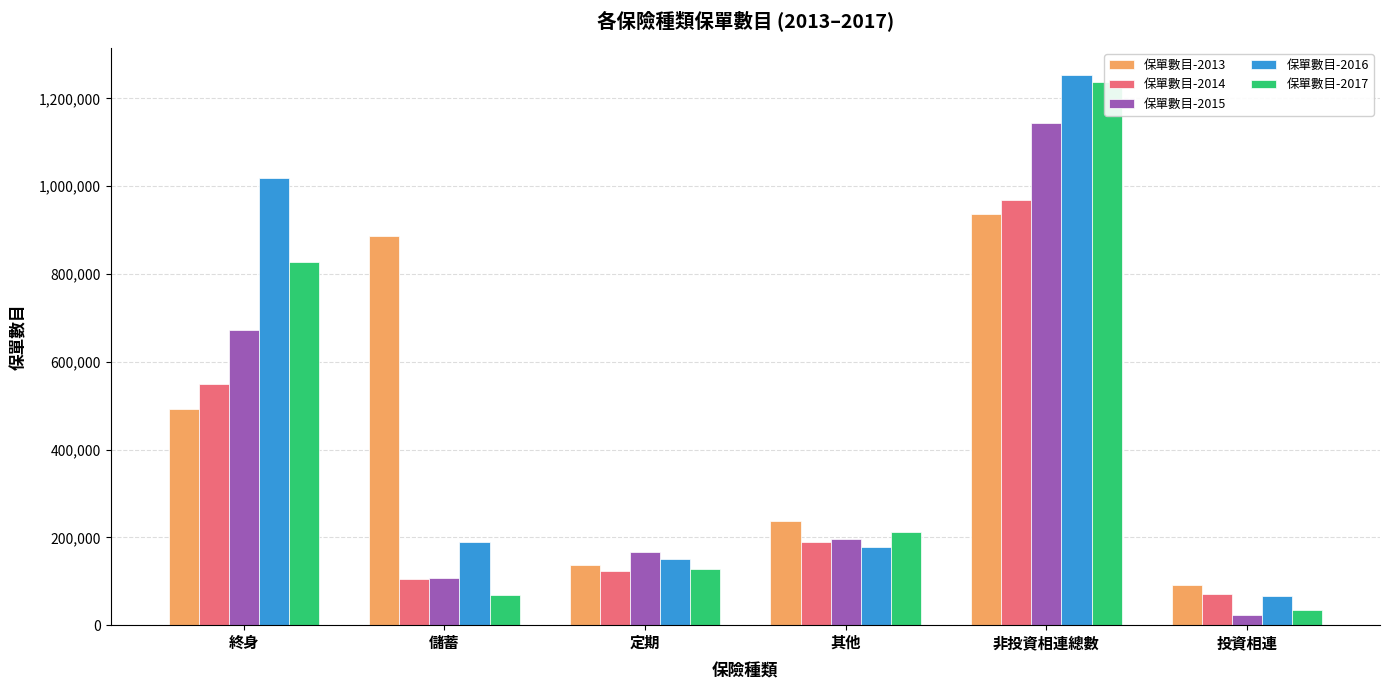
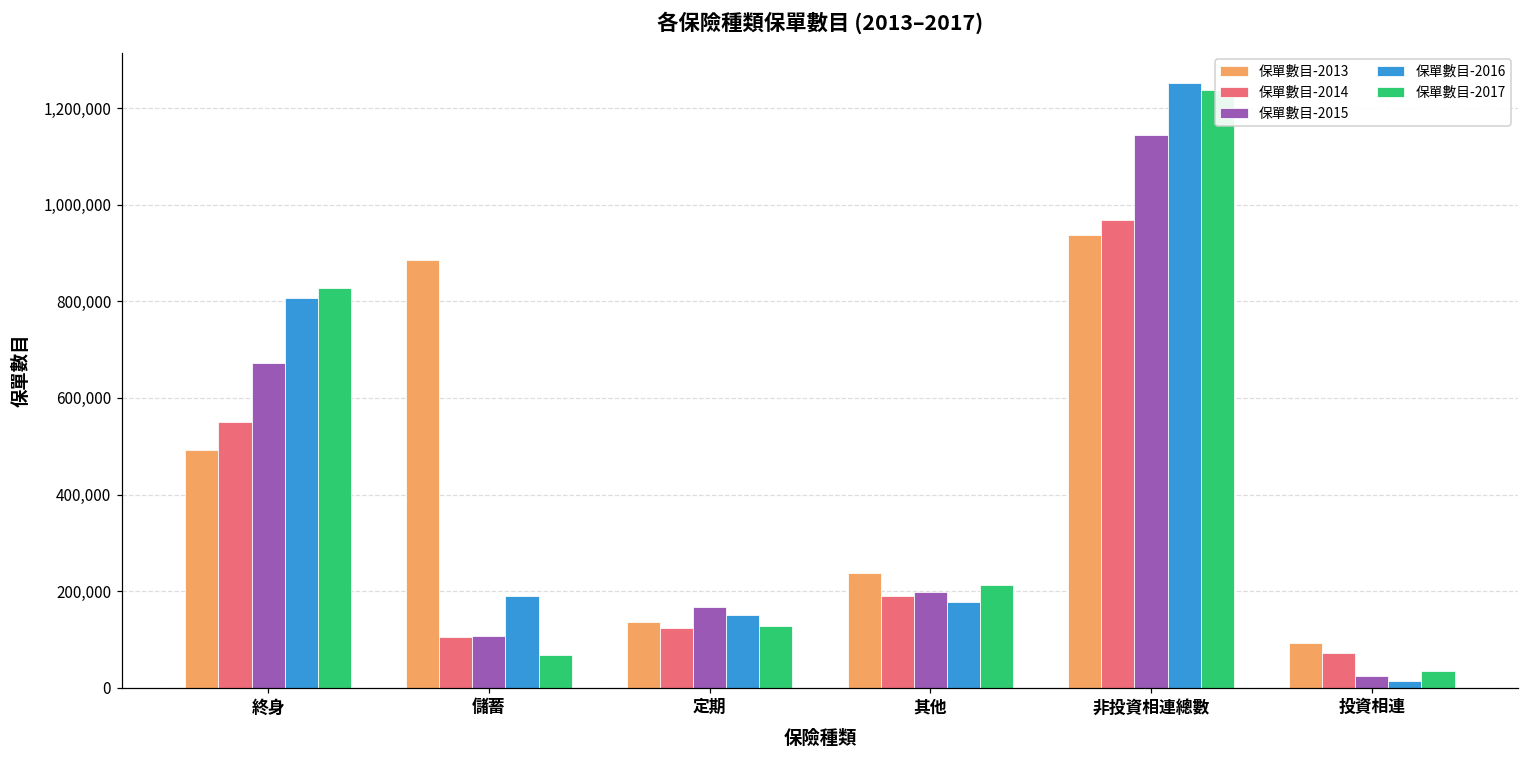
  {
    "保單數目-2013": {
      "終身": "490,000",
      "儲蓄": "890,000",
      "定期": "140,000",
      "其他": "240,000",
      "非投資相連總數": "940,000",
      "投資相連": "90,000"
    },
    "保單數目-2014": {
      "終身": "550,000",
      "儲蓄": "110,000",
      "定期": "120,000",
      "其他": "190,000",
      "非投資相連總數": "970,000",
      "投資相連": "70,000"
    },
    "保單數目-2015": {
      "終身": "670,000",
      "儲蓄": "110,000",
      "定期": "170,000",
      "其他": "200,000",
      "非投資相連總數": "1,140,000",
      "投資相連": "20,000"
    },
    "保單數目-2016": {
-     "終身": "1,020,000",
+     "終身": "810,000",
      "儲蓄": "190,000",
      "定期": "150,000",
      "其他": "180,000",
      "非投資相連總數": "1,250,000",
-     "投資相連": "70,000"
+     "投資相連": "10,000"
    },
    "保單數目-2017": {
      "終身": "830,000",
      "儲蓄": "70,000",
      "定期": "130,000",
      "其他": "210,000",
      "投資相連": "30,000"
    }
  }
